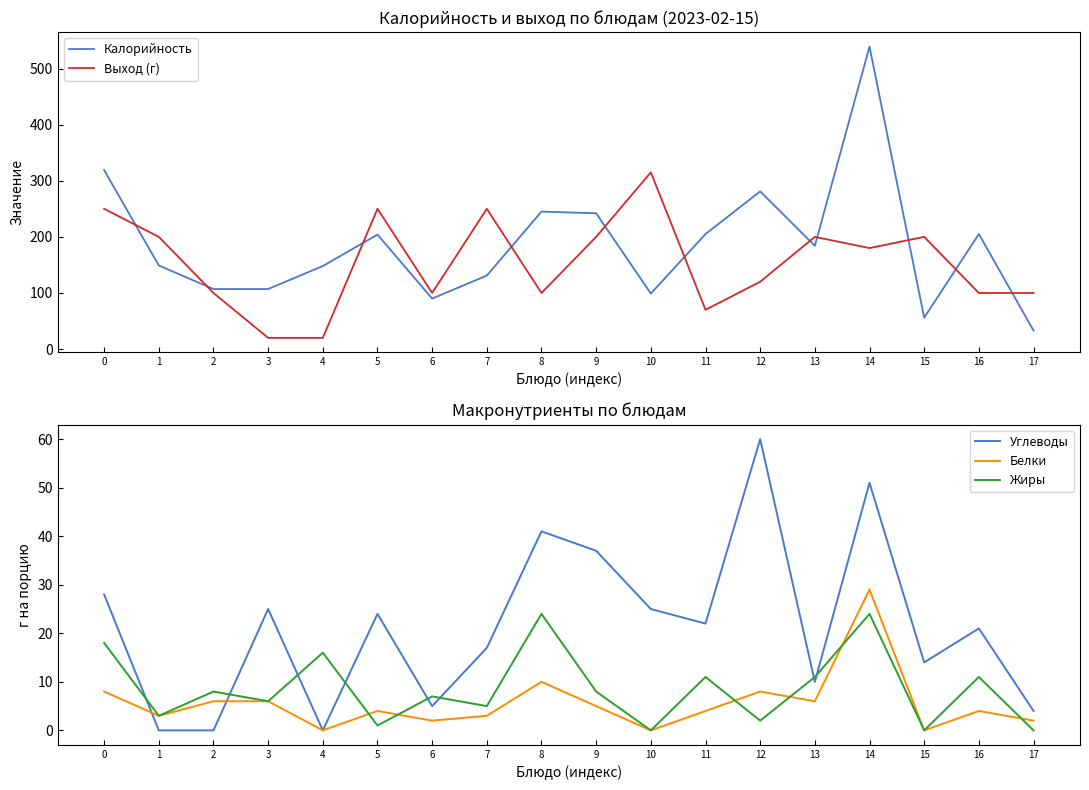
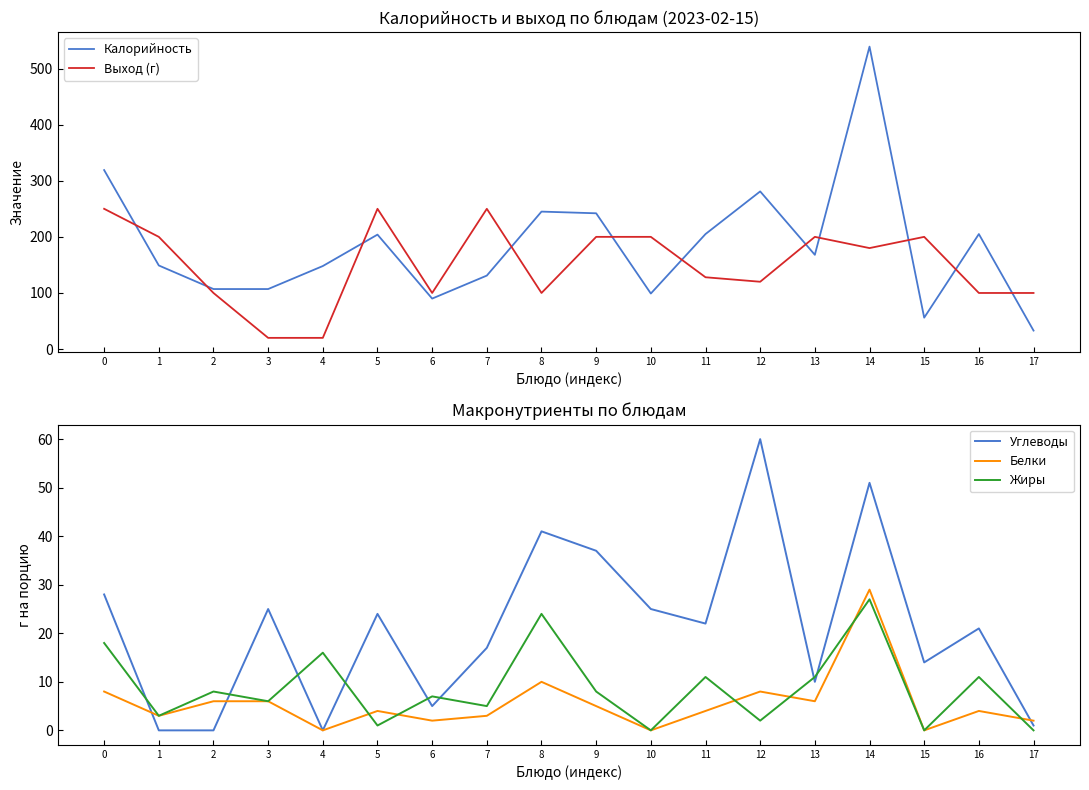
  {
    "Калорийность и выход по блюдам (2023-02-15)": {
      "Калорийность": {
        "0": 320,
        "1": 150,
        "2": 110,
        "3": 110,
        "4": 150,
        "5": 200,
        "6": 90,
        "7": 130,
        "8": 250,
        "9": 240,
        "10": 100,
        "11": 210,
        "12": 280,
-       "13": 180,
+       "13": 170,
        "14": 540,
        "15": 60,
        "16": 210,
        "17": 30
      },
      "Выход (г)": {
        "0": 250,
        "1": 200,
        "2": 100,
        "3": 20,
        "4": 20,
        "5": 250,
        "6": 100,
        "7": 250,
        "8": 100,
        "9": 200,
-       "10": 320,
-       "11": 70,
+       "10": 200,
+       "11": 130,
        "12": 120,
        "13": 200,
        "14": 180,
        "15": 200,
        "16": 100,
        "17": 100
      }
    },
    "Макронутриенты по блюдам": {
      "Углеводы": {
        "0": 28,
        "1": 0,
        "2": 0,
        "3": 25,
        "5": 24,
        "6": 5,
        "7": 17,
        "8": 41,
        "9": 37,
        "10": 25,
        "11": 22,
        "12": 60,
        "13": 10,
        "14": 51,
        "15": 14,
        "16": 21,
-       "17": 4
+       "17": 1
      },
      "Белки": {
        "0": 8,
        "2": 6,
        "5": 4,
        "6": 2,
        "7": 3,
        "8": 10,
        "9": 5,
        "11": 4,
        "12": 8,
        "13": 6,
        "14": 29,
        "16": 4,
        "17": 2
      },
      "Жиры": {
        "0": 18,
        "2": 8,
        "4": 16,
        "5": 1,
        "6": 7,
        "7": 5,
        "8": 24,
        "9": 8,
        "11": 11,
        "12": 2,
        "13": 11,
-       "14": 24,
+       "14": 27,
        "16": 11,
        "17": 0
      }
    }
  }
